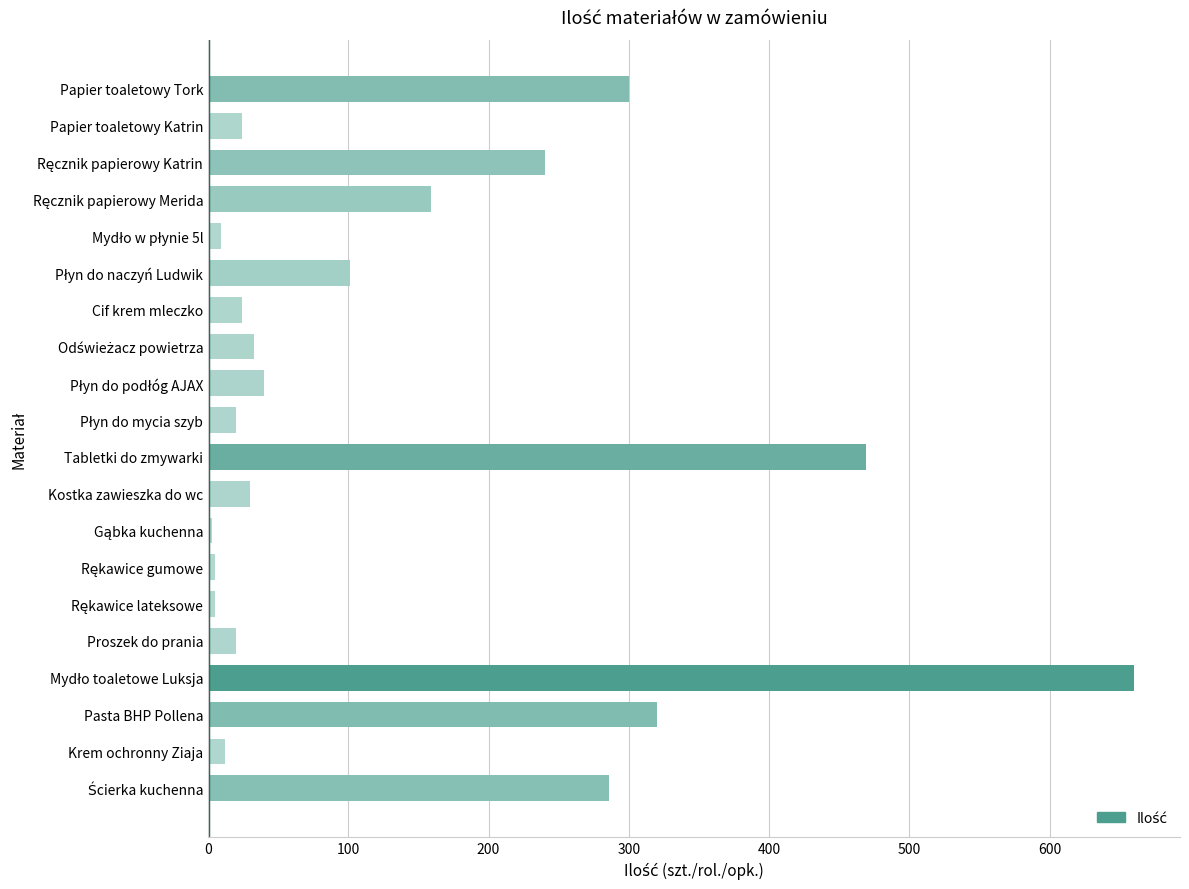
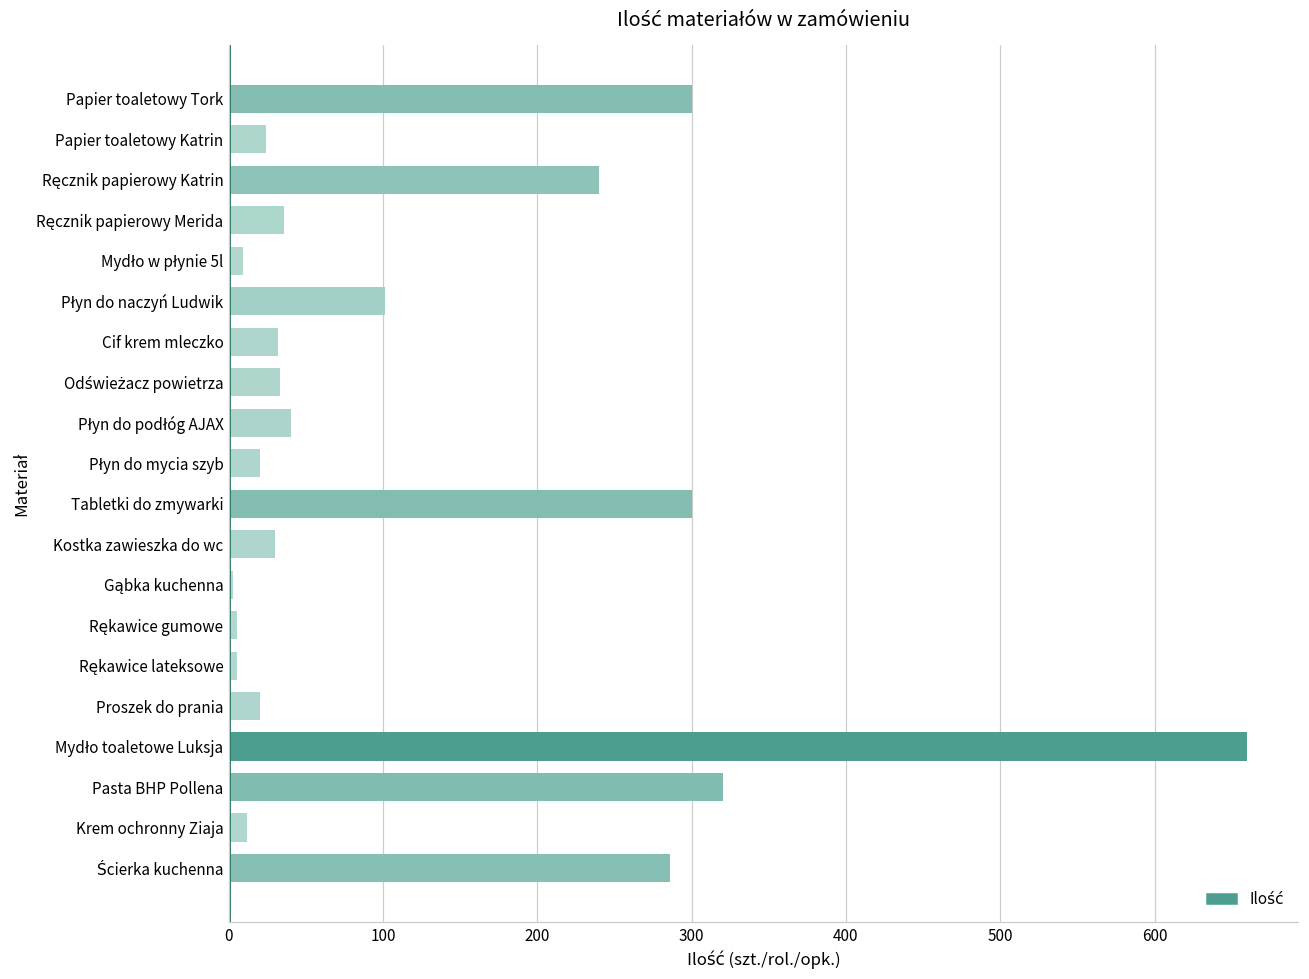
  {
    "Papier toaletowy Tork": 300,
    "Papier toaletowy Katrin": 24,
    "Ręcznik papierowy Katrin": 240,
-   "Ręcznik papierowy Merida": 159,
+   "Ręcznik papierowy Merida": 36,
    "Mydło w płynie 5l": 9,
    "Płyn do naczyń Ludwik": 101,
-   "Cif krem mleczko": 24,
+   "Cif krem mleczko": 32,
    "Odświeżacz powietrza": 33,
    "Płyn do podłóg AJAX": 40,
    "Płyn do mycia szyb": 20,
-   "Tabletki do zmywarki": 469,
+   "Tabletki do zmywarki": 300,
    "Kostka zawieszka do wc": 30,
    "Gąbka kuchenna": 3,
    "Rękawice gumowe": 5,
    "Rękawice lateksowe": 5,
    "Proszek do prania": 20,
    "Mydło toaletowe Luksja": 660,
    "Pasta BHP Pollena": 320,
    "Krem ochronny Ziaja": 12,
    "Ścierka kuchenna": 286
  }
